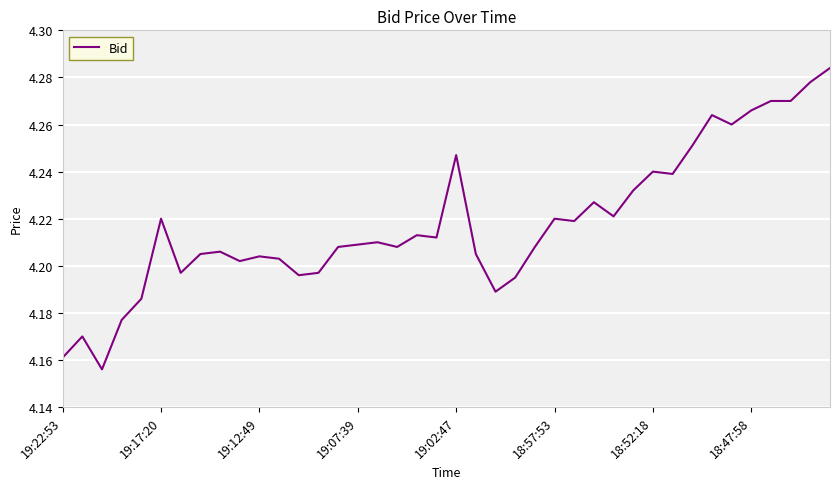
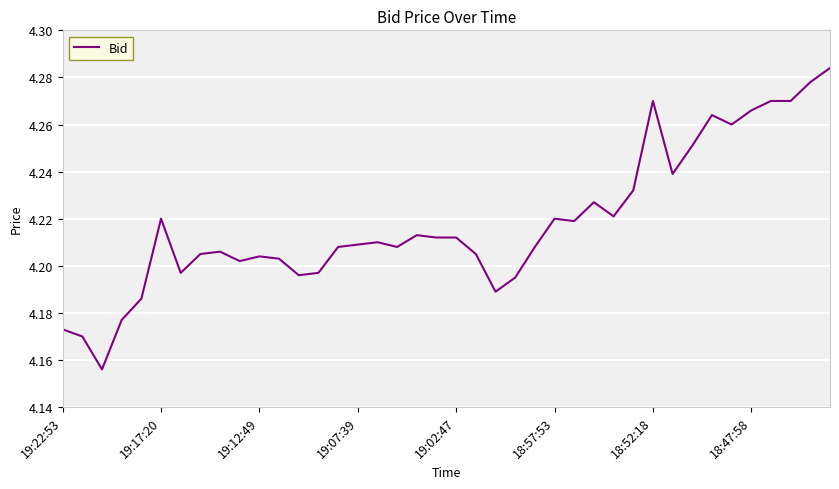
  {
-   "19:22:53": 4.161,
+   "19:22:53": 4.173,
    "19:17:20": 4.220,
    "19:12:49": 4.204,
    "19:07:39": 4.209,
-   "19:02:47": 4.247,
+   "19:02:47": 4.212,
    "18:57:53": 4.220,
-   "18:52:18": 4.24,
+   "18:52:18": 4.27,
    "18:47:58": 4.266
  }
